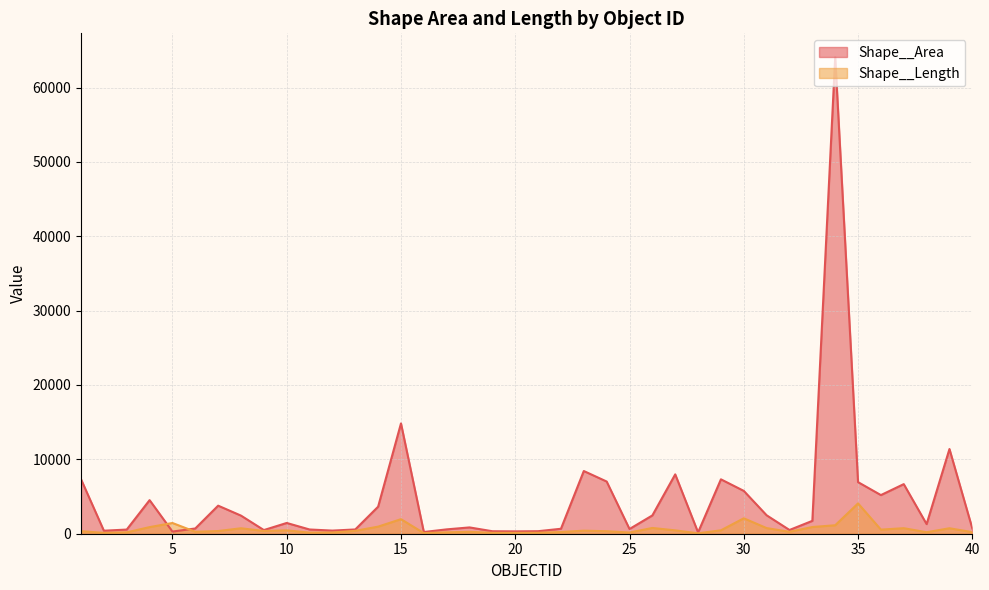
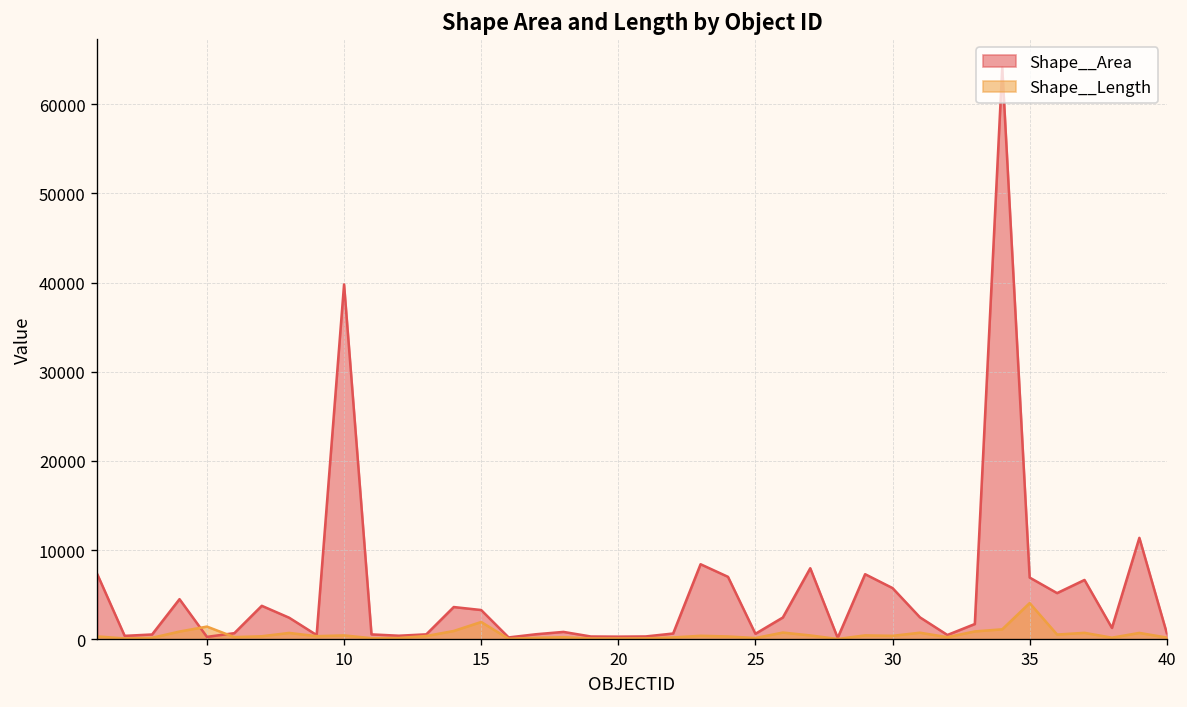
  {
    "Shape__Area": {
      "5": 0,
-     "10": 1000,
-     "15": 15000,
+     "10": 40000,
+     "15": 3000,
      "25": 1000,
      "30": 6000,
      "35": 7000,
      "40": 1000
    },
    "Shape__Length": {
      "5": 1000,
      "10": 0,
      "15": 2000,
      "25": 0,
-     "30": 2000,
+     "30": 0,
      "35": 4000,
      "40": 0
    }
  }
